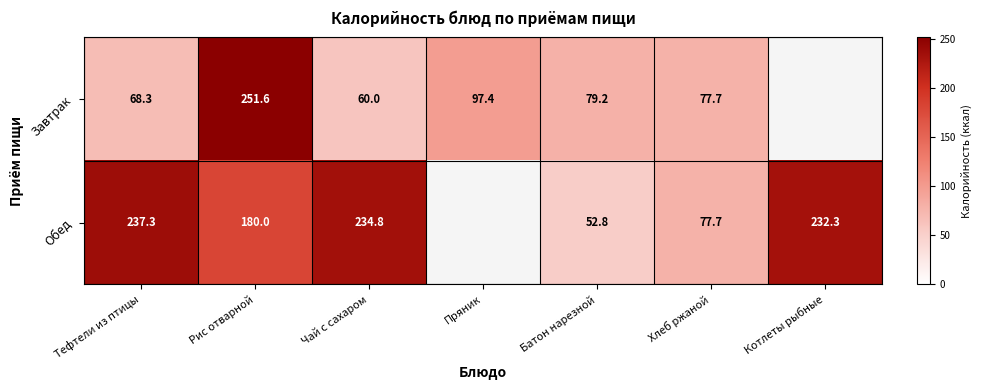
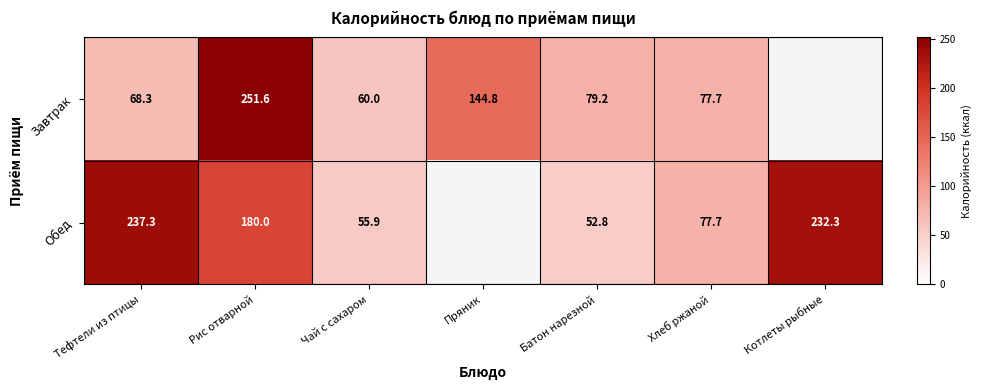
  {
    "Завтрак": {
      "Тефтели из птицы": 68.3,
      "Рис отварной": 251.6,
      "Чай с сахаром": 60.0,
-     "Пряник": 97.4,
+     "Пряник": 144.8,
      "Батон нарезной": 79.2,
      "Хлеб ржаной": 77.7
    },
    "Обед": {
      "Тефтели из птицы": 237.3,
      "Рис отварной": 180.0,
-     "Чай с сахаром": 234.8,
+     "Чай с сахаром": 55.9,
      "Батон нарезной": 52.8,
      "Хлеб ржаной": 77.7,
      "Котлеты рыбные": 232.3
    }
  }
